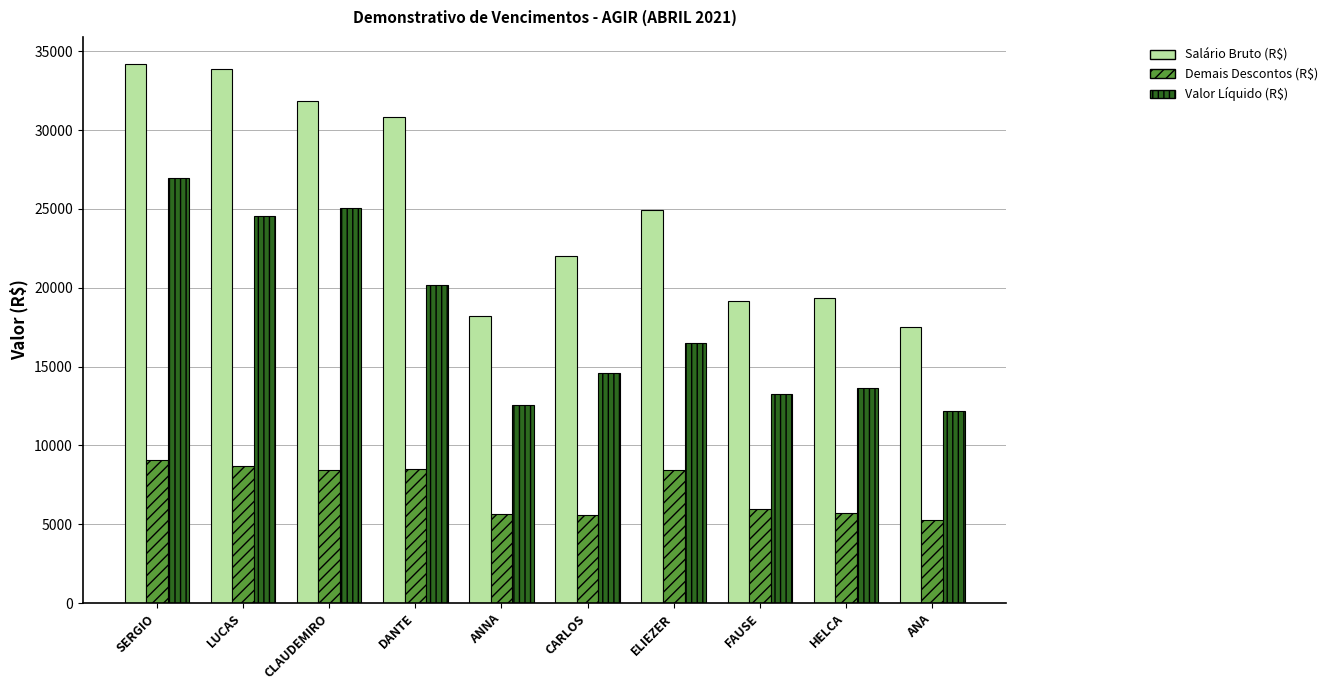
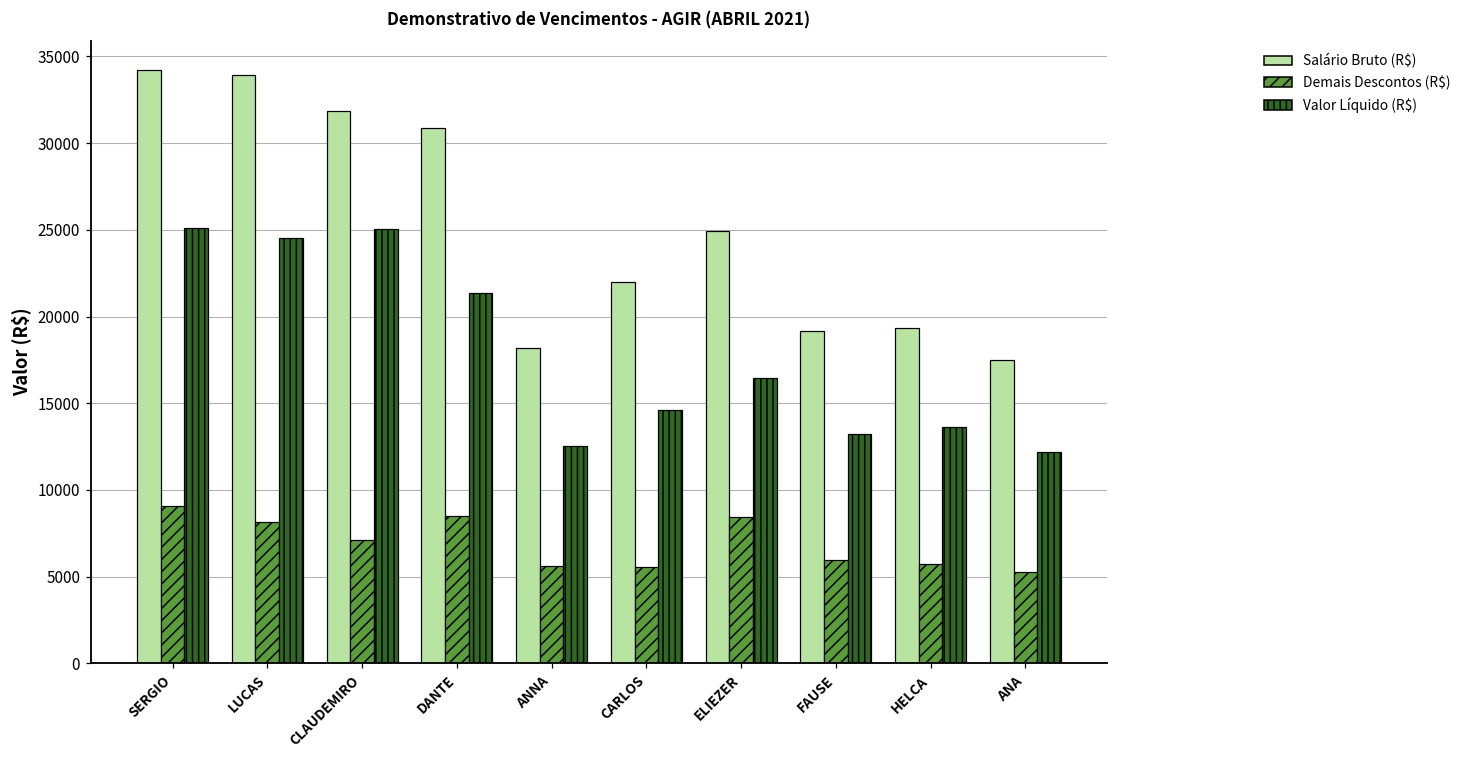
  {
    "Salário Bruto (R$)": {
      "SERGIO": 34200,
      "LUCAS": 33900,
      "CLAUDEMIRO": 31900,
      "DANTE": 30900,
      "ANNA": 18200,
      "CARLOS": 22000,
      "ELIEZER": 24900,
      "FAUSE": 19200,
      "HELCA": 19400,
      "ANA": 17500
    },
    "Demais Descontos (R$)": {
      "SERGIO": 9100,
-     "LUCAS": 8700,
-     "CLAUDEMIRO": 8400,
+     "LUCAS": 8200,
+     "CLAUDEMIRO": 7100,
      "DANTE": 8500,
      "ANNA": 5600,
      "CARLOS": 5600,
      "ELIEZER": 8500,
      "FAUSE": 5900,
      "HELCA": 5700,
      "ANA": 5300
    },
    "Valor Líquido (R$)": {
-     "SERGIO": 27000,
+     "SERGIO": 25100,
      "LUCAS": 24600,
      "CLAUDEMIRO": 25100,
-     "DANTE": 20200,
+     "DANTE": 21400,
      "ANNA": 12600,
      "CARLOS": 14600,
      "ELIEZER": 16500,
      "FAUSE": 13200,
      "HELCA": 13600,
      "ANA": 12200
    }
  }
